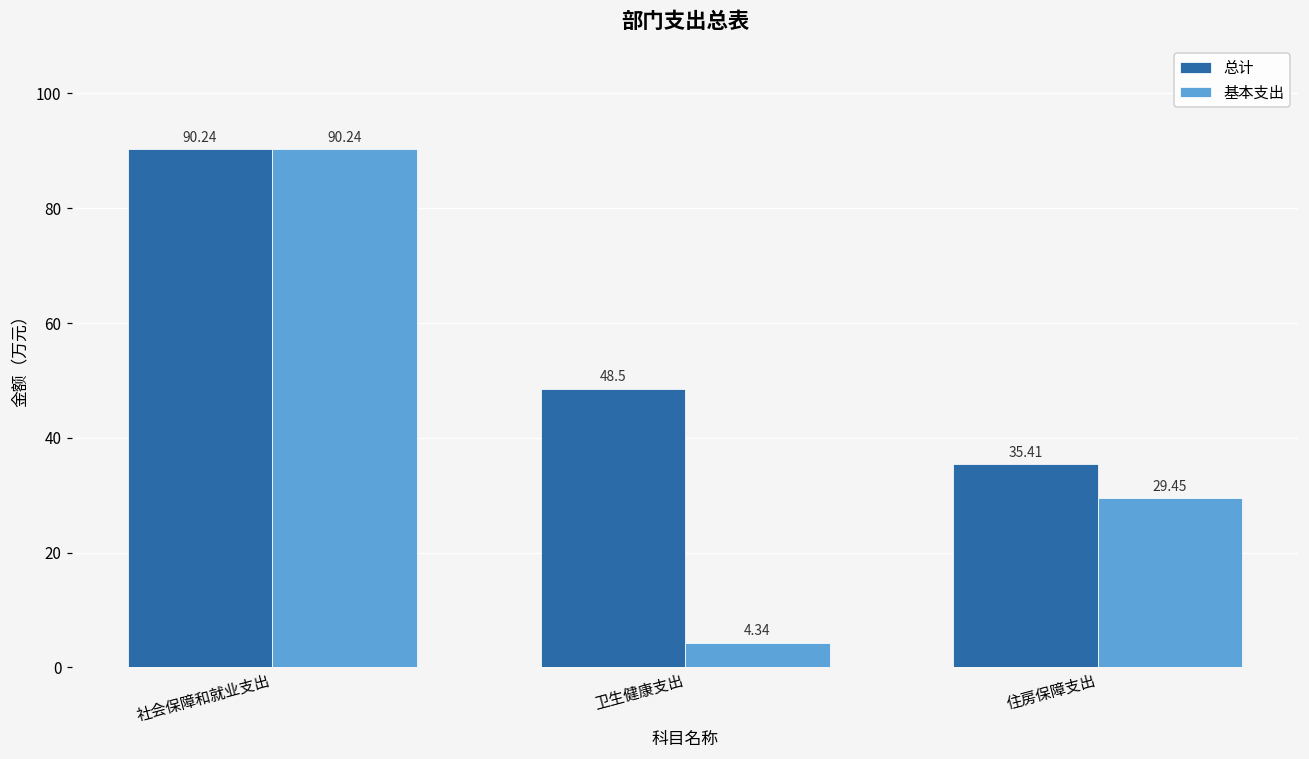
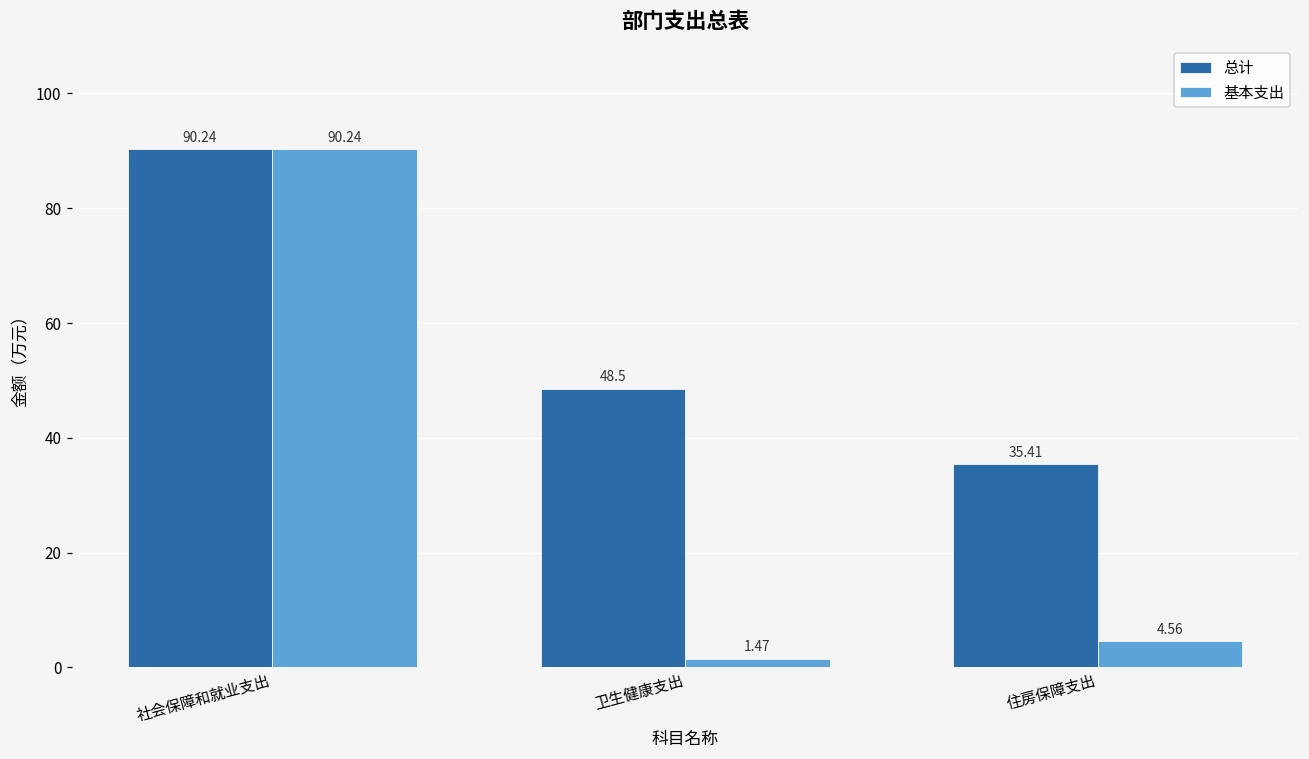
  {
    "总计": {
      "社会保障和就业支出": 90.24,
      "卫生健康支出": 48.5,
      "住房保障支出": 35.41
    },
    "基本支出": {
      "社会保障和就业支出": 90.24,
-     "卫生健康支出": 4.34,
-     "住房保障支出": 29.45
+     "卫生健康支出": 1.47,
+     "住房保障支出": 4.56
    }
  }
